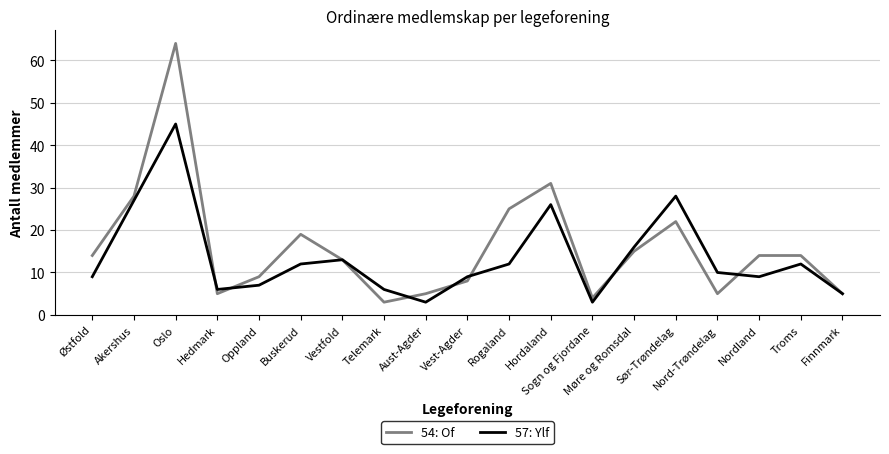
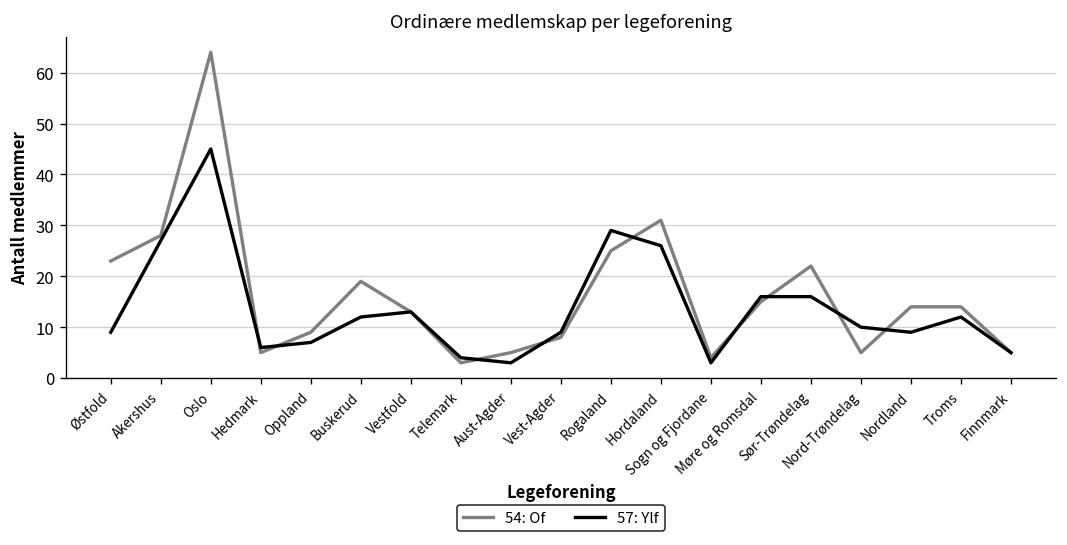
  {
    "54: Of": {
-     "Østfold": 14,
+     "Østfold": 23,
      "Akershus": 28,
      "Oslo": 64,
      "Hedmark": 5,
      "Oppland": 9,
      "Buskerud": 19,
      "Telemark": 3,
      "Aust-Agder": 5,
      "Vest-Agder": 8,
      "Rogaland": 25,
      "Hordaland": 31,
      "Sogn og Fjordane": 4,
      "Møre og Romsdal": 15,
      "Sør-Trøndelag": 22,
      "Nord-Trøndelag": 5,
      "Nordland": 14,
      "Troms": 14
    },
    "57: Ylf": {
      "Østfold": 9,
      "Akershus": 27,
      "Oslo": 45,
      "Hedmark": 6,
      "Oppland": 7,
      "Buskerud": 12,
-     "Telemark": 6,
+     "Telemark": 4,
      "Aust-Agder": 3,
      "Vest-Agder": 9,
-     "Rogaland": 12,
+     "Rogaland": 29,
      "Hordaland": 26,
      "Sogn og Fjordane": 3,
      "Møre og Romsdal": 16,
-     "Sør-Trøndelag": 28,
+     "Sør-Trøndelag": 16,
      "Nord-Trøndelag": 10,
      "Nordland": 9,
      "Troms": 12
    }
  }
